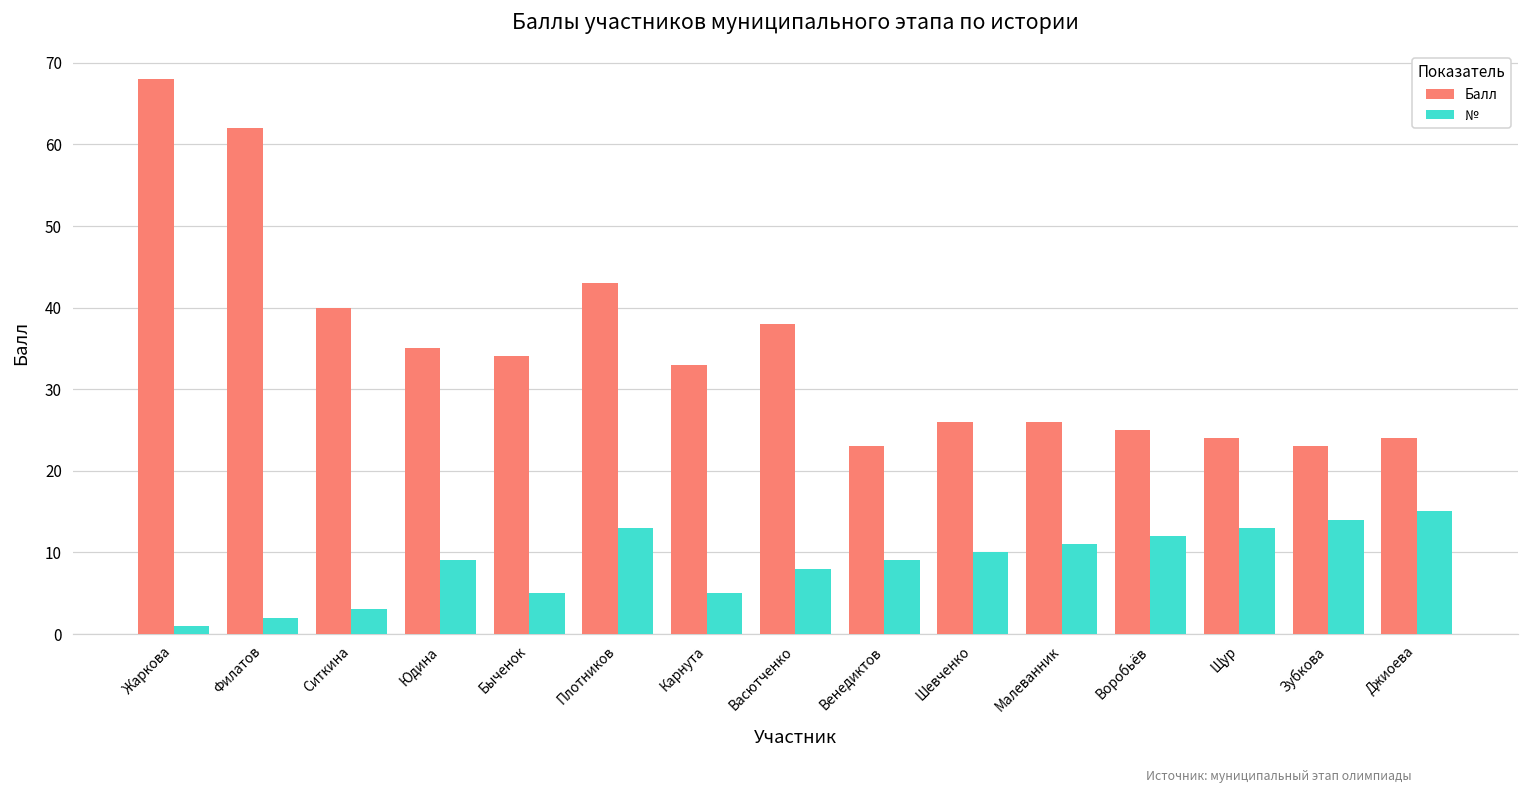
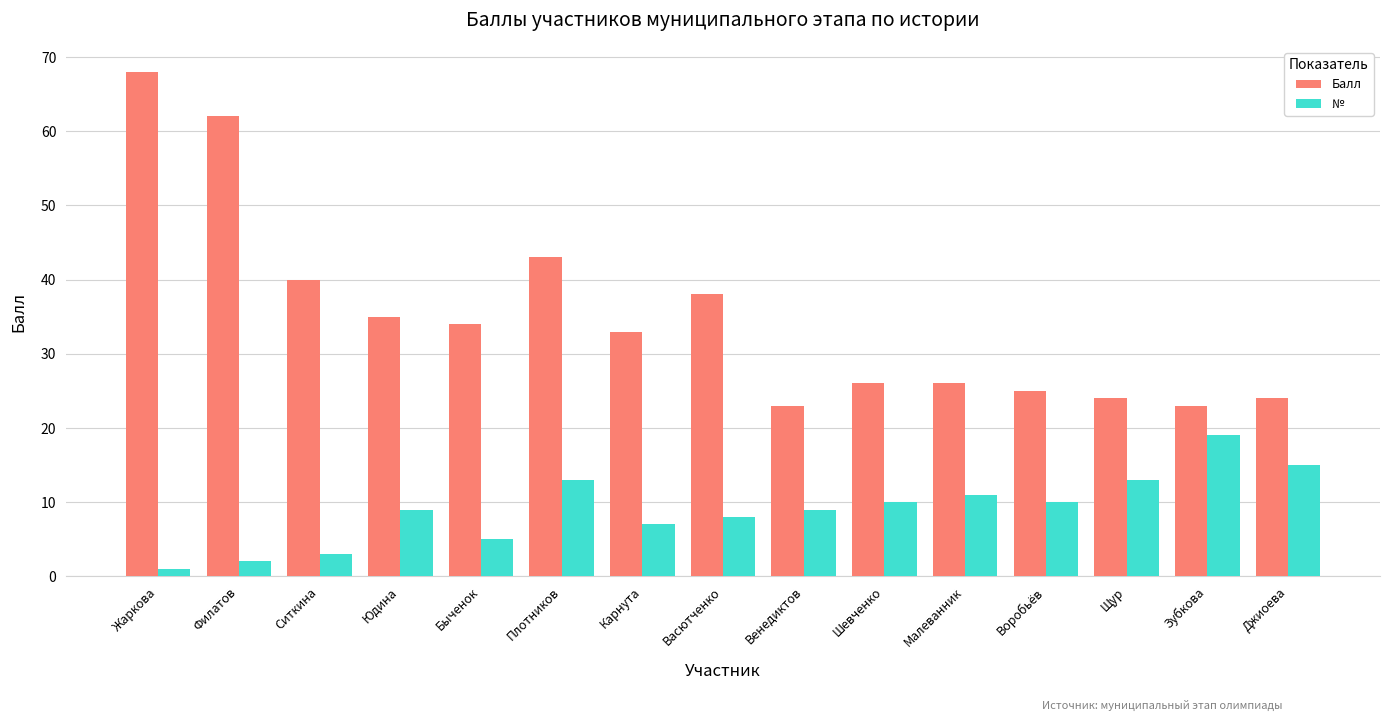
  {
    "Балл": {
      "Жаркова": 68,
      "Филатов": 62,
      "Ситкина": 40,
      "Юдина": 35,
      "Быченок": 34,
      "Плотников": 43,
      "Карнута": 33,
      "Васютченко": 38,
      "Венедиктов": 23,
      "Шевченко": 26,
      "Малеванник": 26,
      "Воробьёв": 25,
      "Щур": 24,
      "Зубкова": 23,
      "Джиоева": 24
    },
    "№": {
      "Жаркова": 1,
      "Филатов": 2,
      "Ситкина": 3,
      "Юдина": 9,
      "Быченок": 5,
      "Плотников": 13,
-     "Карнута": 5,
+     "Карнута": 7,
      "Васютченко": 8,
      "Венедиктов": 9,
      "Шевченко": 10,
      "Малеванник": 11,
-     "Воробьёв": 12,
+     "Воробьёв": 10,
      "Щур": 13,
-     "Зубкова": 14,
+     "Зубкова": 19,
      "Джиоева": 15
    }
  }
